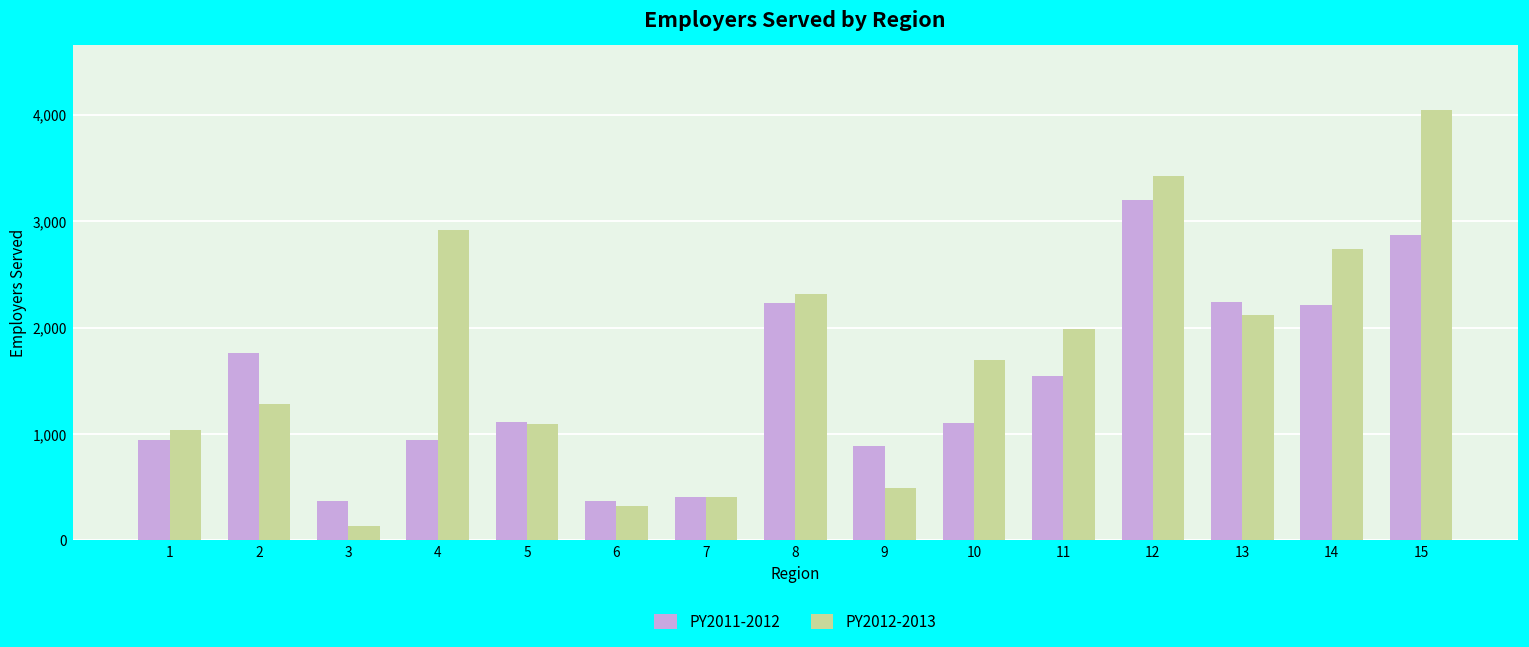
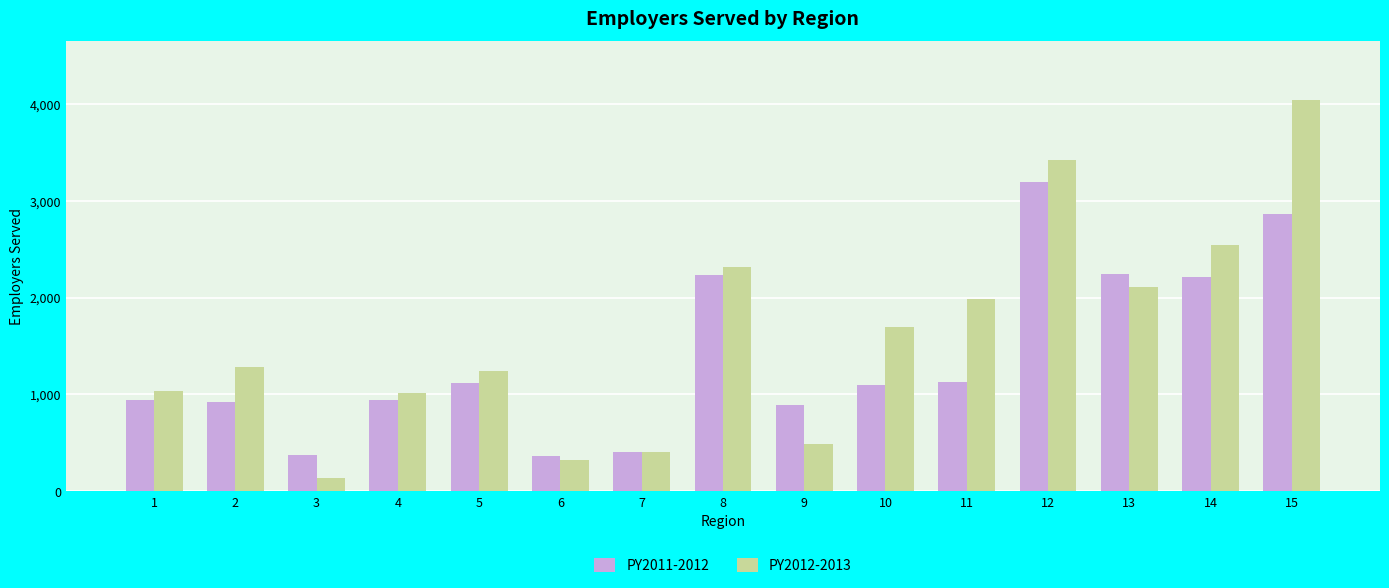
  {
    "PY2011-2012": {
      "1": "900",
-     "2": "1,800",
+     "2": "900",
      "3": "400",
      "4": "900",
      "5": "1,100",
      "6": "400",
      "7": "400",
      "8": "2,200",
      "9": "900",
      "10": "1,100",
-     "11": "1,500",
+     "11": "1,100",
      "12": "3,200",
      "13": "2,200",
      "14": "2,200",
      "15": "2,900"
    },
    "PY2012-2013": {
      "1": "1,000",
      "2": "1,300",
      "3": "100",
-     "4": "2,900",
-     "5": "1,100",
+     "4": "1,000",
+     "5": "1,200",
      "6": "300",
      "7": "400",
      "8": "2,300",
      "9": "500",
      "10": "1,700",
      "11": "2,000",
      "12": "3,400",
      "13": "2,100",
-     "14": "2,700",
+     "14": "2,500",
      "15": "4,000"
    }
  }
